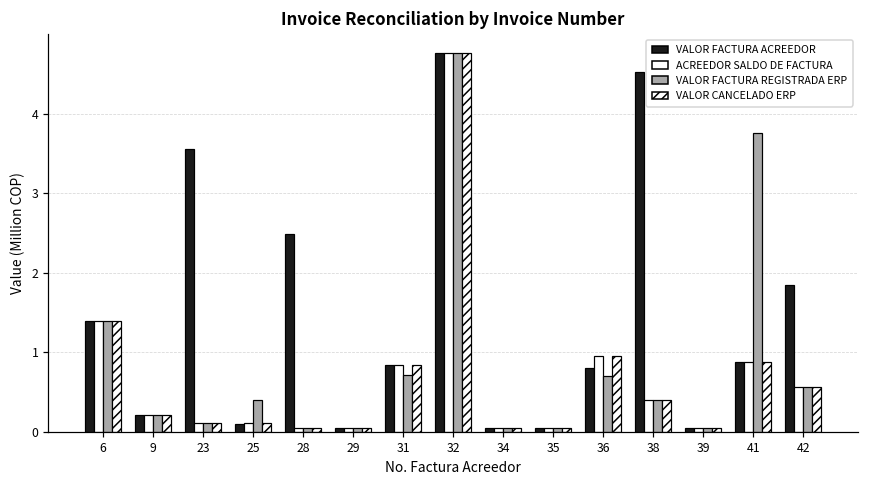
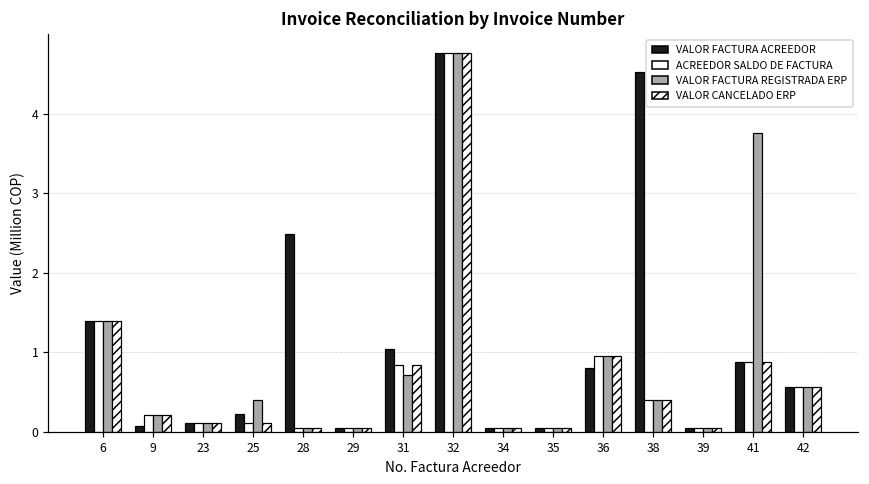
  {
    "VALOR FACTURA ACREEDOR": {
      "6": 1.4,
-     "9": 0.2,
-     "23": 3.6,
-     "25": 0.1,
+     "9": 0.1,
+     "23": 0.1,
+     "25": 0.2,
      "28": 2.5,
      "29": 0.0,
-     "31": 0.8,
+     "31": 1.0,
      "32": 4.8,
      "34": 0.0,
      "35": 0.0,
      "36": 0.8,
      "38": 4.5,
      "39": 0.0,
      "41": 0.9,
-     "42": 1.8
+     "42": 0.6
    },
    "VALOR FACTURA REGISTRADA ERP": {
      "6": 1.4,
      "9": 0.2,
      "23": 0.1,
      "25": 0.4,
      "28": 0.1,
      "29": 0.0,
      "31": 0.7,
      "32": 4.8,
      "34": 0.0,
      "35": 0.0,
-     "36": 0.7,
+     "36": 0.9,
      "38": 0.4,
      "39": 0.0,
      "41": 3.8,
      "42": 0.6
    }
  }
